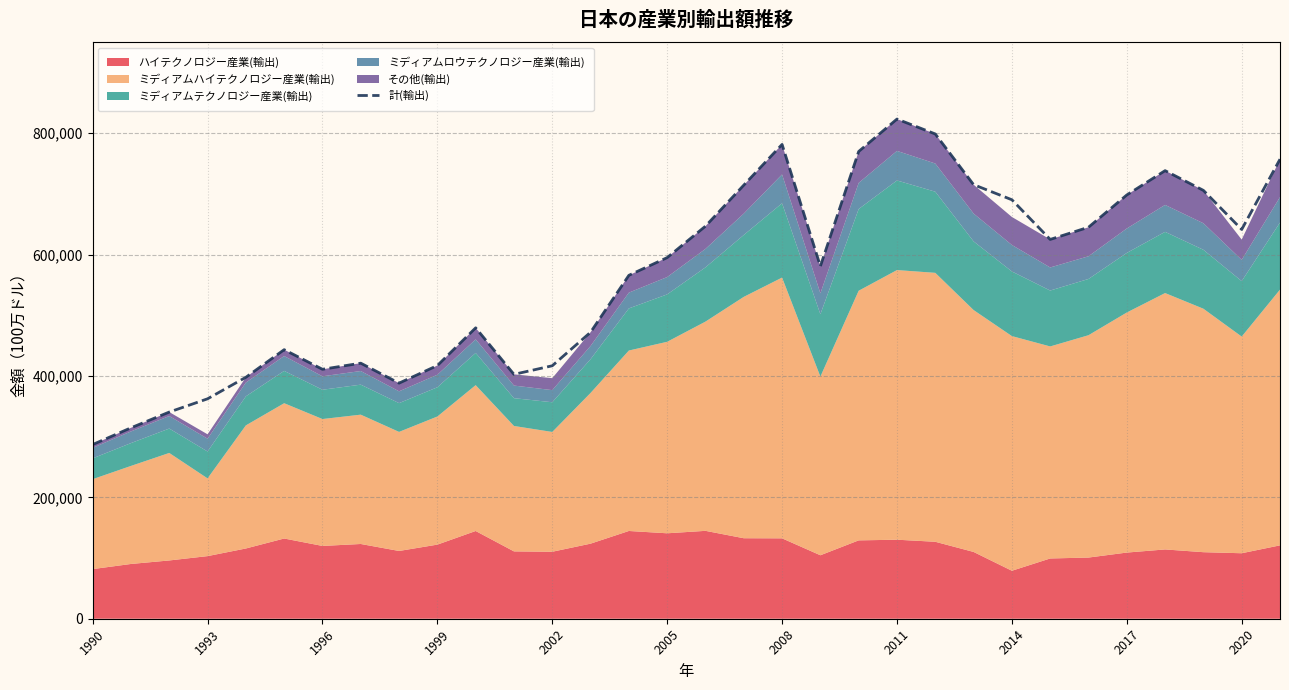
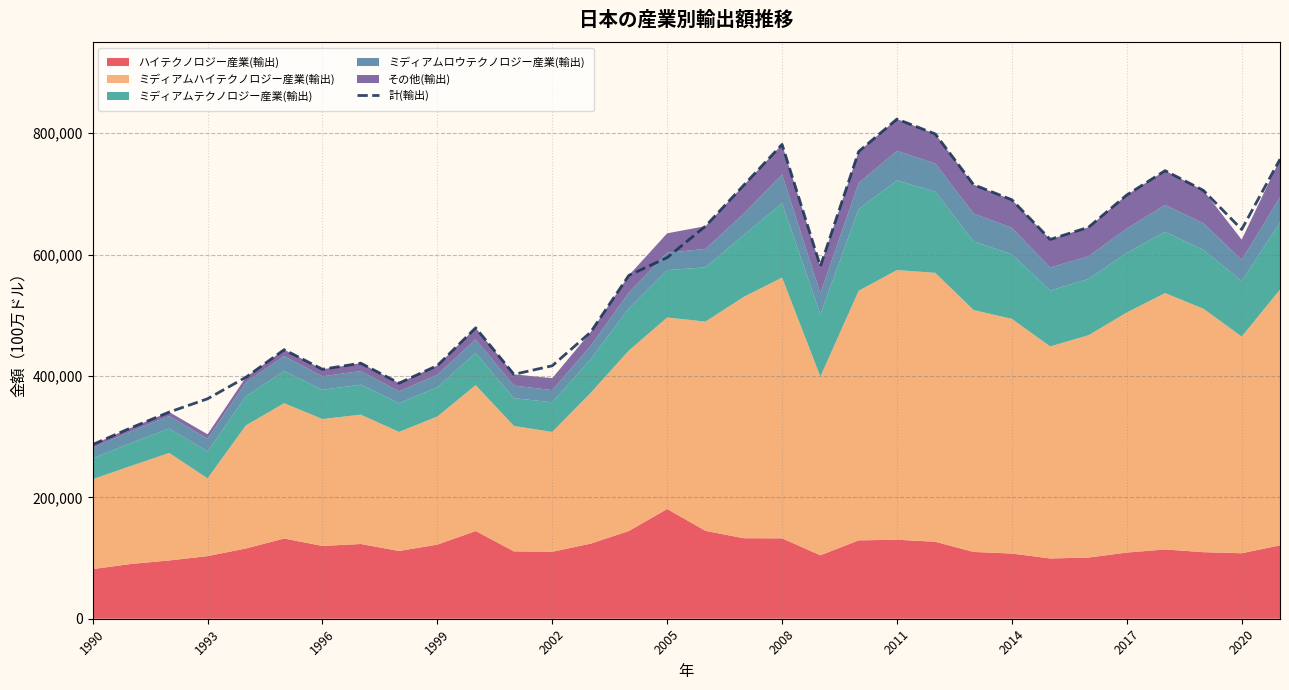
  {
    "ハイテクノロジー産業(輸出)": {
      "1990": "80,000",
      "1993": "100,000",
      "1996": "120,000",
      "1999": "120,000",
      "2002": "110,000",
-     "2005": "140,000",
+     "2005": "180,000",
      "2008": "130,000",
      "2011": "130,000",
-     "2014": "80,000",
+     "2014": "110,000",
      "2017": "110,000",
      "2020": "110,000"
    },
    "計(輸出)": {
      "1993": "360,000",
      "2002": "420,000",
      "2020": "640,000"
    },
    "ミディアムハイテクノロジー産業(輸出)": {
      "1990": "150,000",
      "1993": "130,000",
      "1996": "210,000",
      "1999": "210,000",
      "2002": "200,000",
      "2005": "320,000",
      "2008": "430,000",
      "2011": "440,000",
      "2014": "390,000",
      "2017": "400,000",
      "2020": "360,000"
    },
    "その他(輸出)": {
      "1993": "10,000",
      "2002": "20,000",
      "2020": "30,000"
    }
  }
